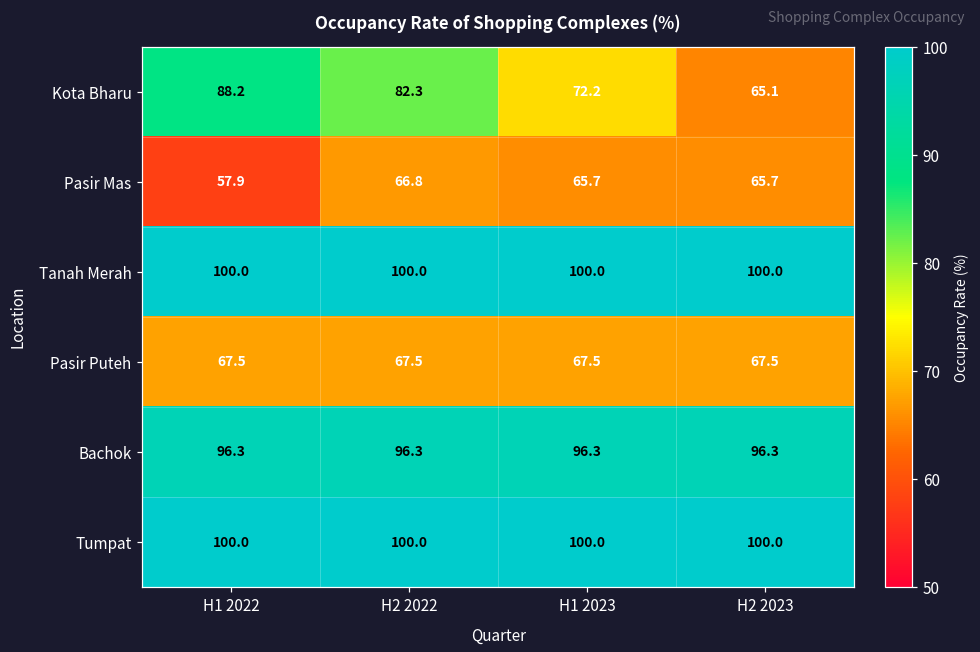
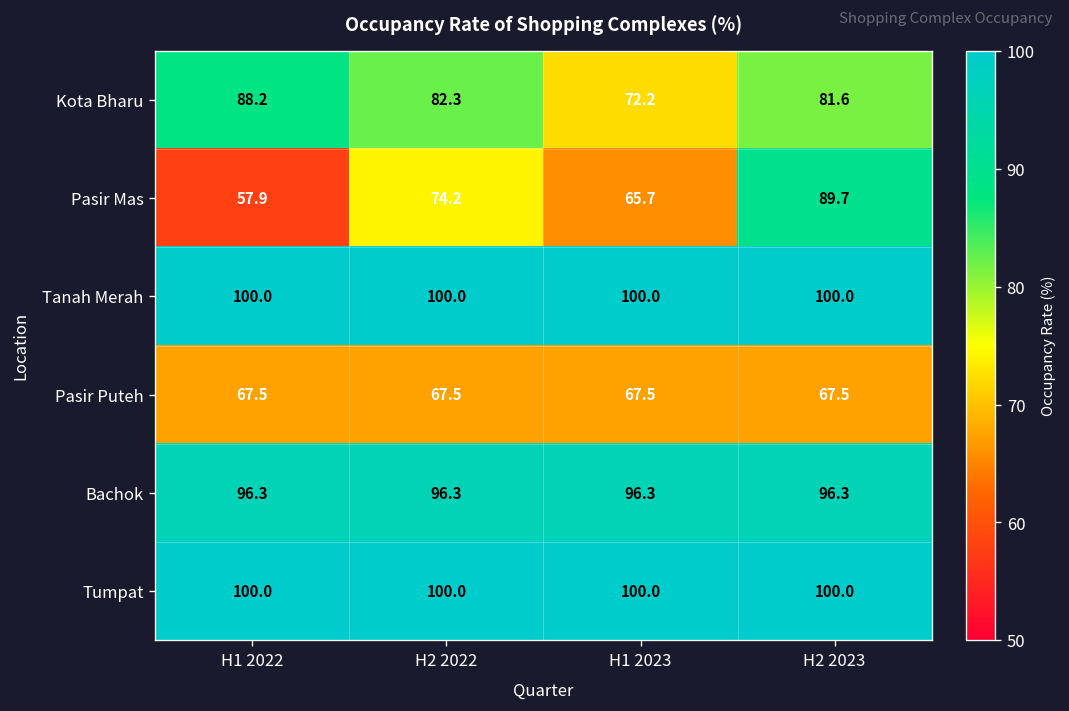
  {
    "Kota Bharu": {
      "H1 2022": 88.2,
      "H2 2022": 82.3,
      "H1 2023": 72.2,
-     "H2 2023": 65.1
+     "H2 2023": 81.6
    },
    "Pasir Mas": {
      "H1 2022": 57.9,
-     "H2 2022": 66.8,
+     "H2 2022": 74.2,
      "H1 2023": 65.7,
-     "H2 2023": 65.7
+     "H2 2023": 89.7
    },
    "Tanah Merah": {
      "H1 2022": 100.0,
      "H2 2022": 100.0,
      "H1 2023": 100.0,
      "H2 2023": 100.0
    },
    "Pasir Puteh": {
      "H1 2022": 67.5,
      "H2 2022": 67.5,
      "H1 2023": 67.5,
      "H2 2023": 67.5
    },
    "Bachok": {
      "H1 2022": 96.3,
      "H2 2022": 96.3,
      "H1 2023": 96.3,
      "H2 2023": 96.3
    },
    "Tumpat": {
      "H1 2022": 100.0,
      "H2 2022": 100.0,
      "H1 2023": 100.0,
      "H2 2023": 100.0
    }
  }
